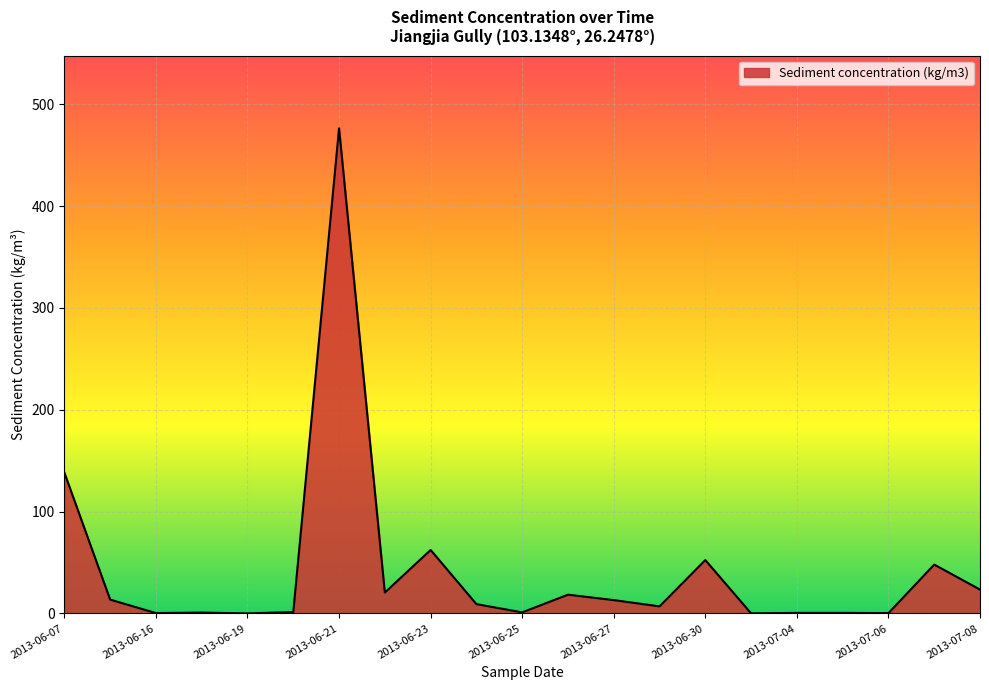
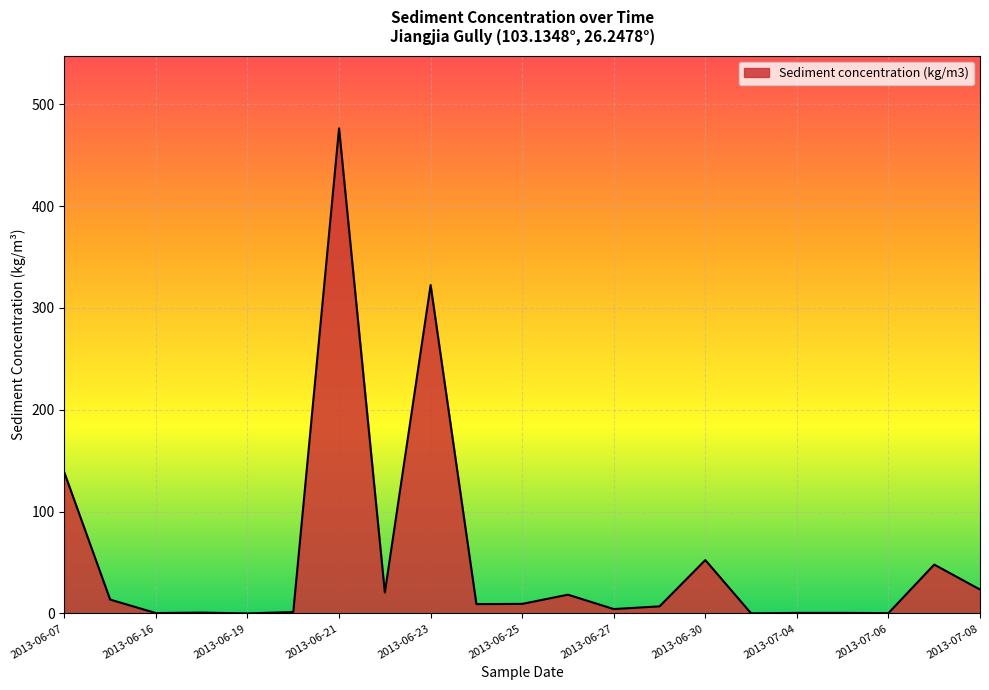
  {
    "2013-06-07": 138,
    "2013-06-16": 0,
    "2013-06-19": 0,
    "2013-06-21": 476,
-   "2013-06-23": 62,
-   "2013-06-25": 1,
-   "2013-06-27": 13,
+   "2013-06-23": 323,
+   "2013-06-25": 9,
+   "2013-06-27": 4,
    "2013-06-30": 52,
    "2013-07-04": 1,
    "2013-07-06": 0,
    "2013-07-08": 24
  }
